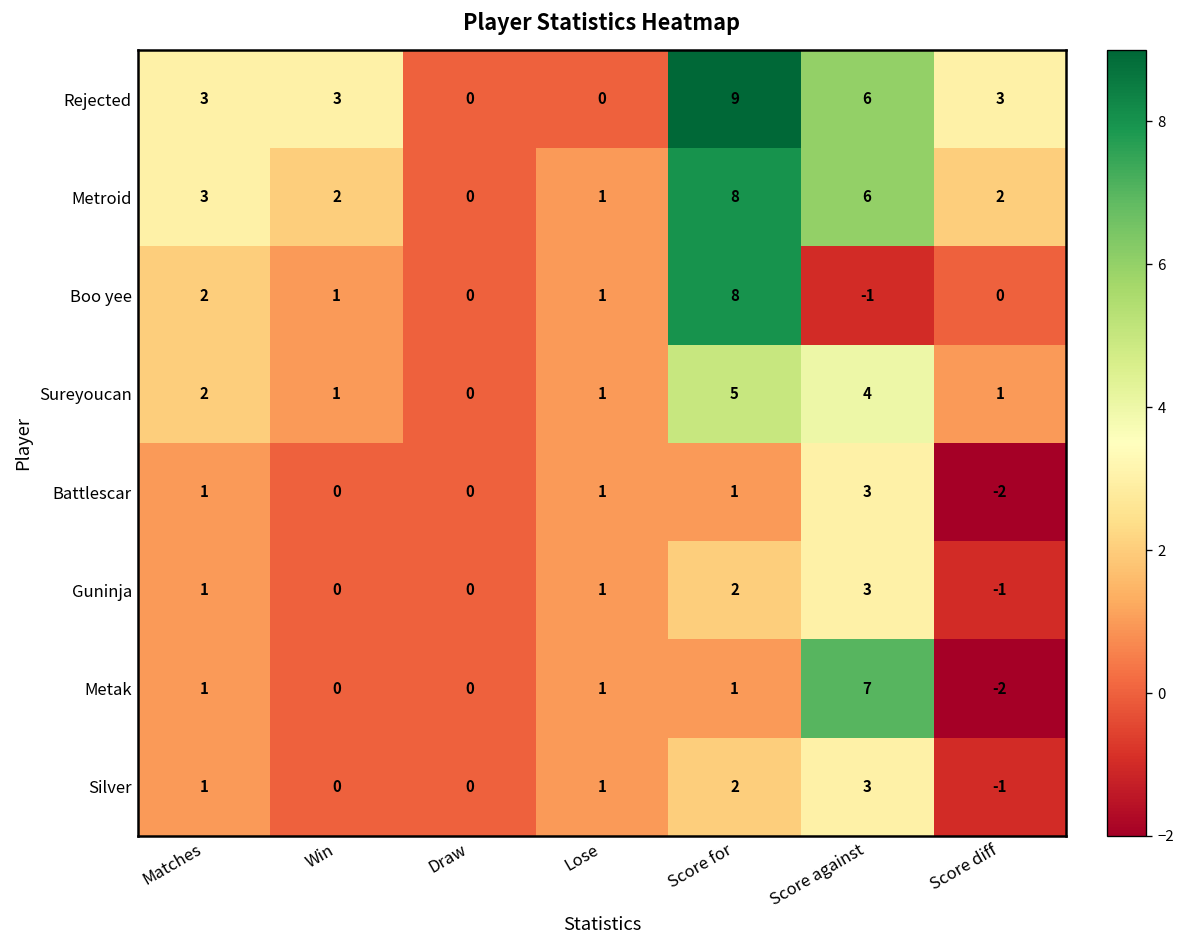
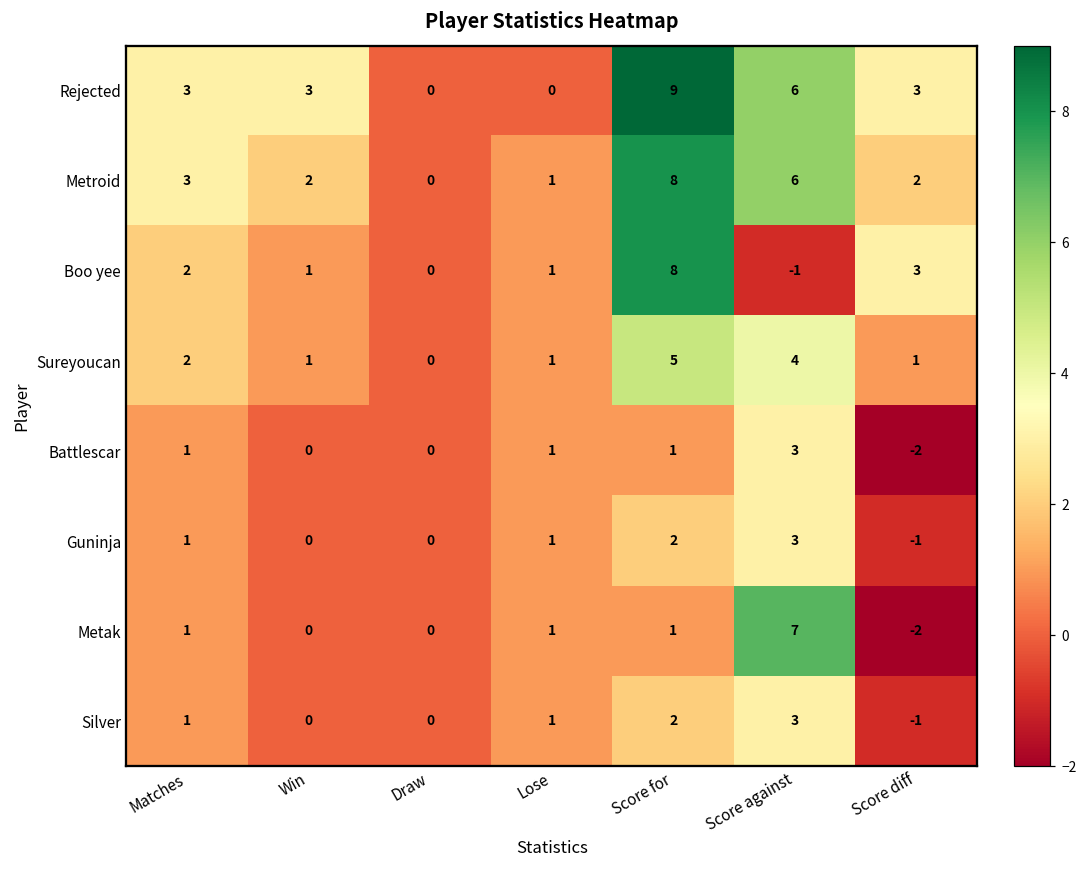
  {
    "Rejected": {
      "Matches": 3,
      "Win": 3,
      "Draw": 0,
      "Lose": 0,
      "Score for": 9,
      "Score against": 6,
      "Score diff": 3
    },
    "Metroid": {
      "Matches": 3,
      "Win": 2,
      "Draw": 0,
      "Lose": 1,
      "Score for": 8,
      "Score against": 6,
      "Score diff": 2
    },
    "Boo yee": {
      "Matches": 2,
      "Win": 1,
      "Draw": 0,
      "Lose": 1,
      "Score for": 8,
      "Score against": -1,
-     "Score diff": 0
+     "Score diff": 3
    },
    "Sureyoucan": {
      "Matches": 2,
      "Win": 1,
      "Draw": 0,
      "Lose": 1,
      "Score for": 5,
      "Score against": 4,
      "Score diff": 1
    },
    "Battlescar": {
      "Matches": 1,
      "Win": 0,
      "Draw": 0,
      "Lose": 1,
      "Score for": 1,
      "Score against": 3,
      "Score diff": -2
    },
    "Guninja": {
      "Matches": 1,
      "Win": 0,
      "Draw": 0,
      "Lose": 1,
      "Score for": 2,
      "Score against": 3,
      "Score diff": -1
    },
    "Metak": {
      "Matches": 1,
      "Win": 0,
      "Draw": 0,
      "Lose": 1,
      "Score for": 1,
      "Score against": 7,
      "Score diff": -2
    },
    "Silver": {
      "Matches": 1,
      "Win": 0,
      "Draw": 0,
      "Lose": 1,
      "Score for": 2,
      "Score against": 3,
      "Score diff": -1
    }
  }
